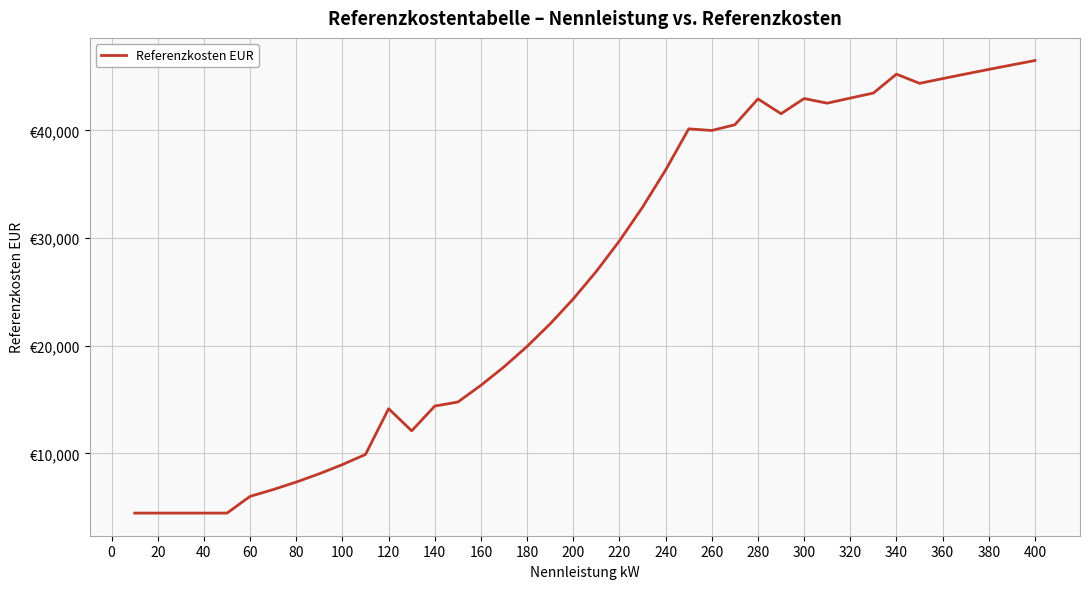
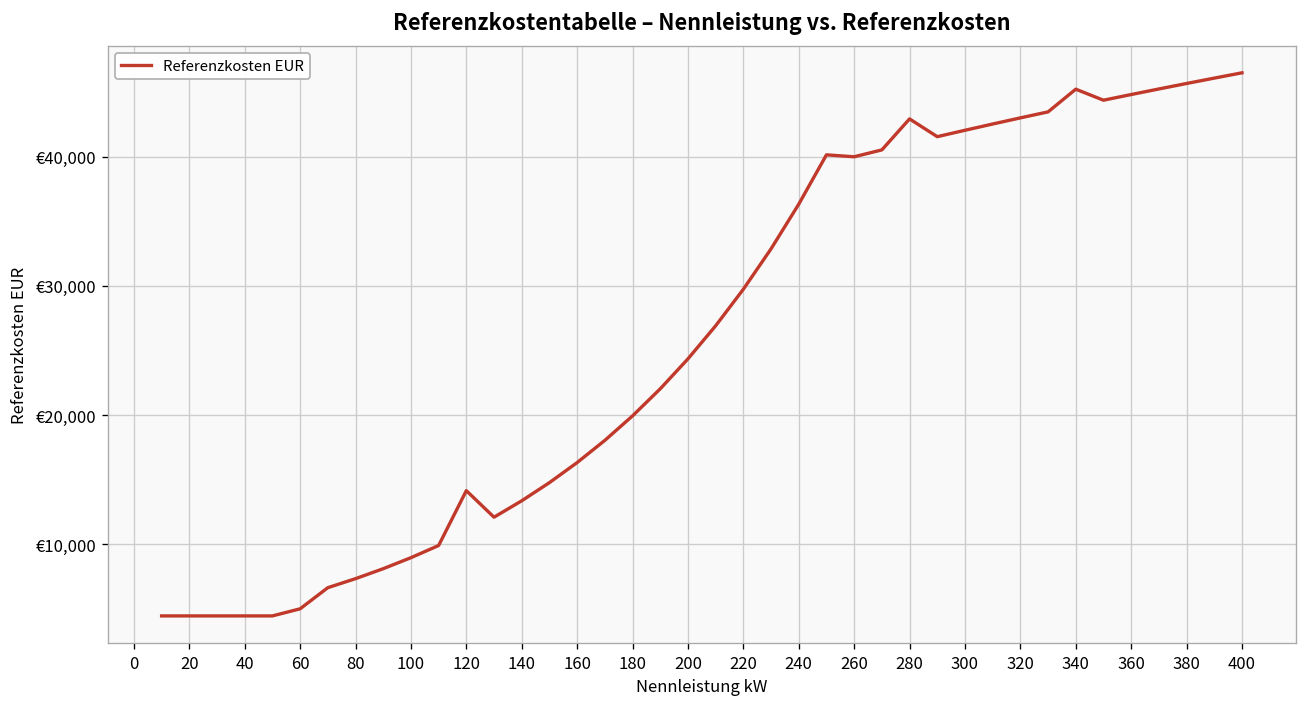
  {
    "20": "€4,400",
    "40": "€4,400",
-   "60": "€6,000",
+   "60": "€5,000",
    "80": "€7,300",
    "100": "€9,000",
    "120": "€14,100",
-   "140": "€14,400",
+   "140": "€13,400",
    "160": "€16,300",
    "180": "€19,900",
    "200": "€24,300",
    "220": "€29,700",
    "240": "€36,300",
    "260": "€40,000",
    "280": "€42,900",
-   "300": "€43,000",
+   "300": "€42,000",
    "320": "€43,000",
    "340": "€45,200",
    "360": "€44,800",
    "380": "€45,700",
    "400": "€46,500"
  }
